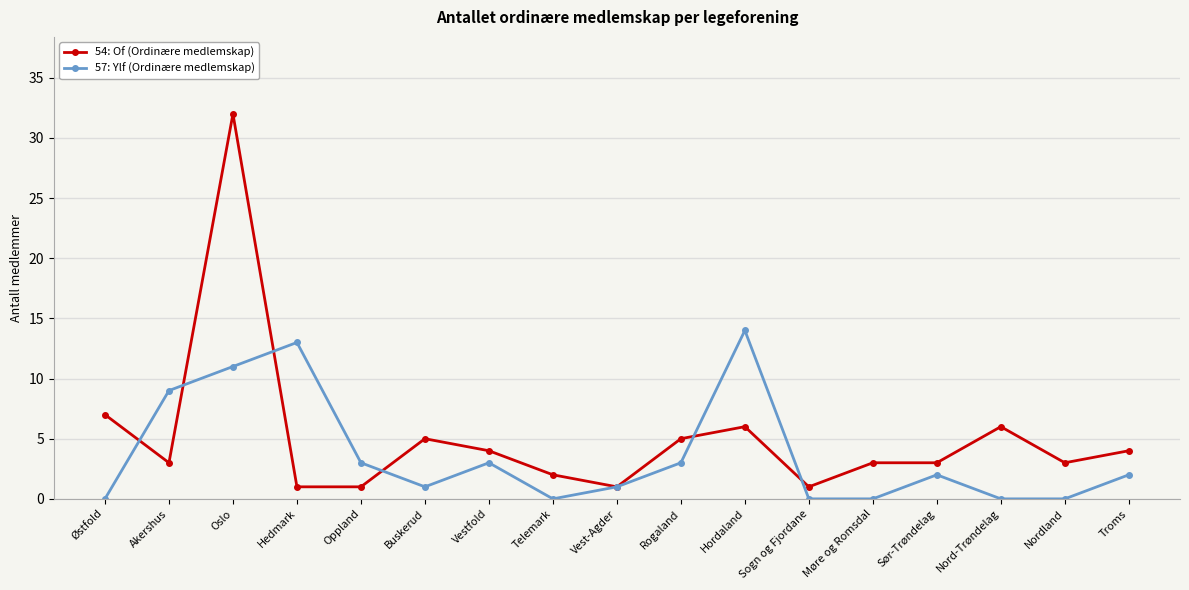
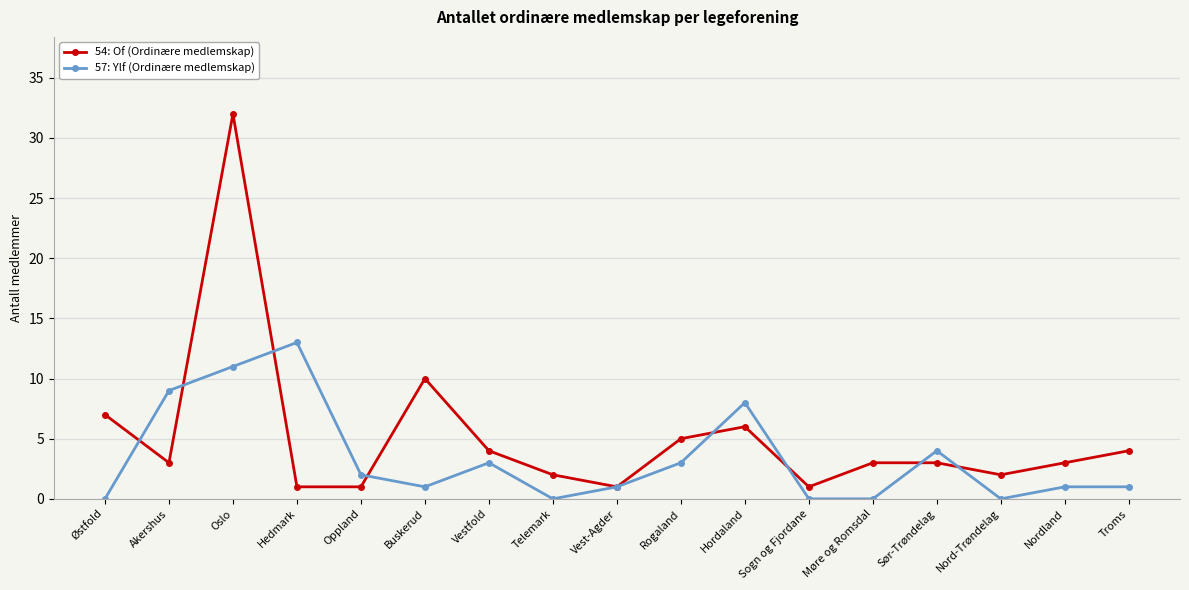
  {
    "54: Of (Ordinære medlemskap)": {
      "Østfold": 7,
      "Akershus": 3,
      "Oslo": 32,
      "Hedmark": 1,
      "Oppland": 1,
-     "Buskerud": 5,
+     "Buskerud": 10,
      "Vestfold": 4,
      "Telemark": 2,
      "Rogaland": 5,
      "Hordaland": 6,
      "Sogn og Fjordane": 1,
      "Møre og Romsdal": 3,
      "Sør-Trøndelag": 3,
-     "Nord-Trøndelag": 6,
+     "Nord-Trøndelag": 2,
      "Nordland": 3,
      "Troms": 4
    },
    "57: Ylf (Ordinære medlemskap)": {
      "Østfold": 0,
      "Akershus": 9,
      "Oslo": 11,
      "Hedmark": 13,
-     "Oppland": 3,
+     "Oppland": 2,
      "Buskerud": 1,
      "Vestfold": 3,
      "Telemark": 0,
      "Rogaland": 3,
-     "Hordaland": 14,
+     "Hordaland": 8,
      "Sogn og Fjordane": 0,
      "Møre og Romsdal": 0,
-     "Sør-Trøndelag": 2,
+     "Sør-Trøndelag": 4,
      "Nord-Trøndelag": 0,
-     "Nordland": 0,
-     "Troms": 2
+     "Nordland": 1,
+     "Troms": 1
    }
  }
